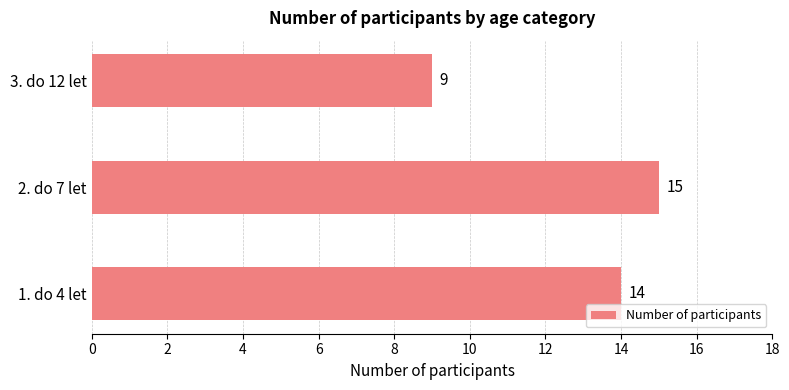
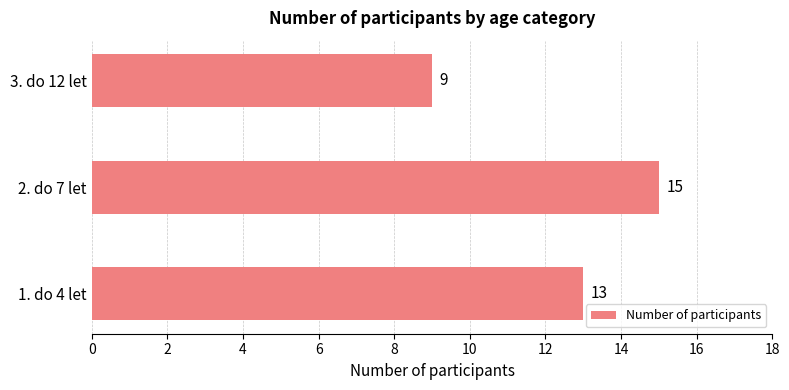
  {
    "3. do 12 let": 9,
    "2. do 7 let": 15,
-   "1. do 4 let": 14
+   "1. do 4 let": 13
  }
